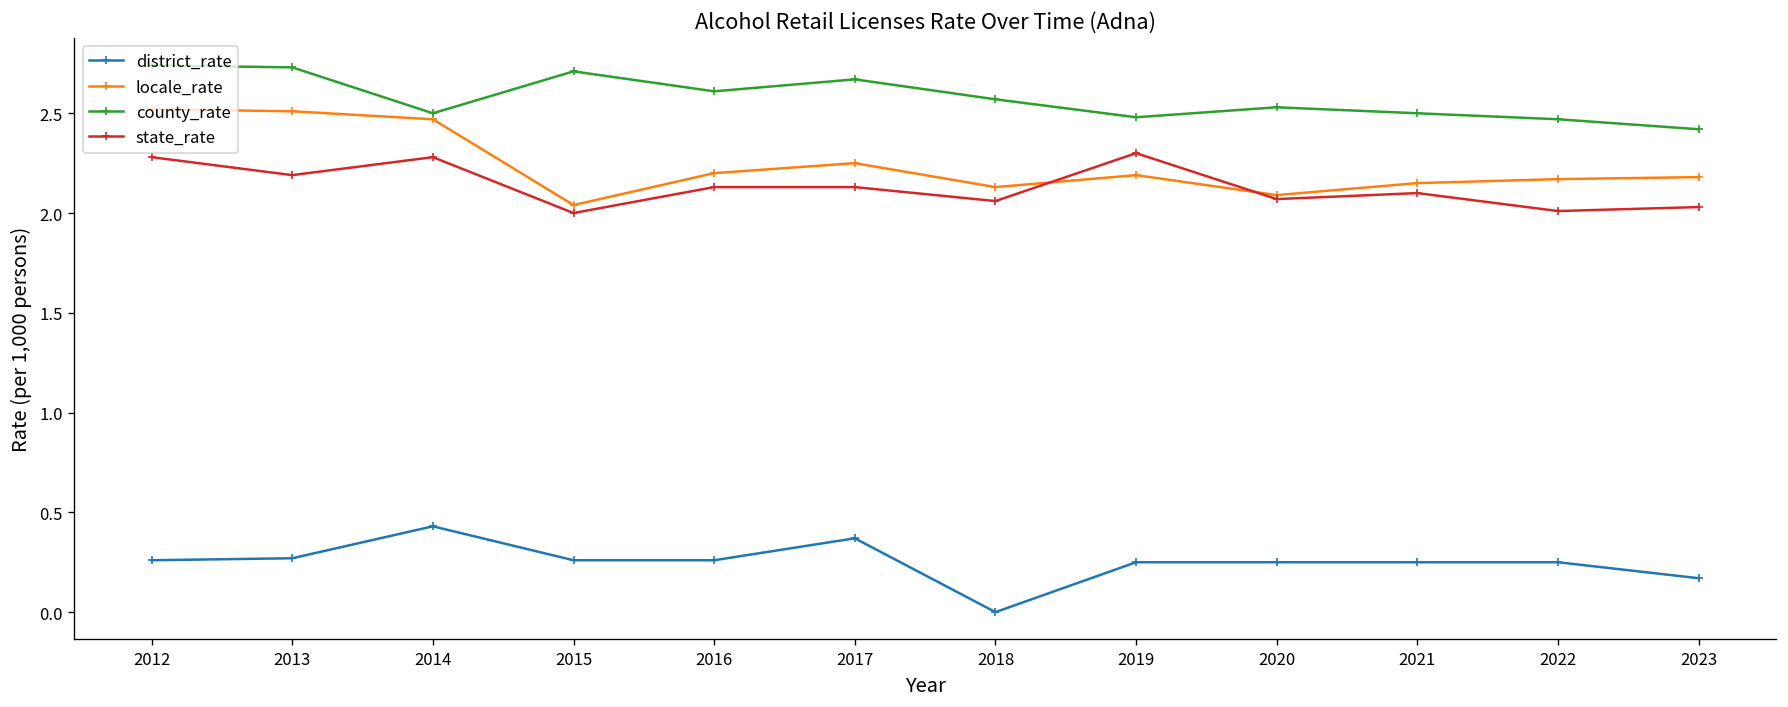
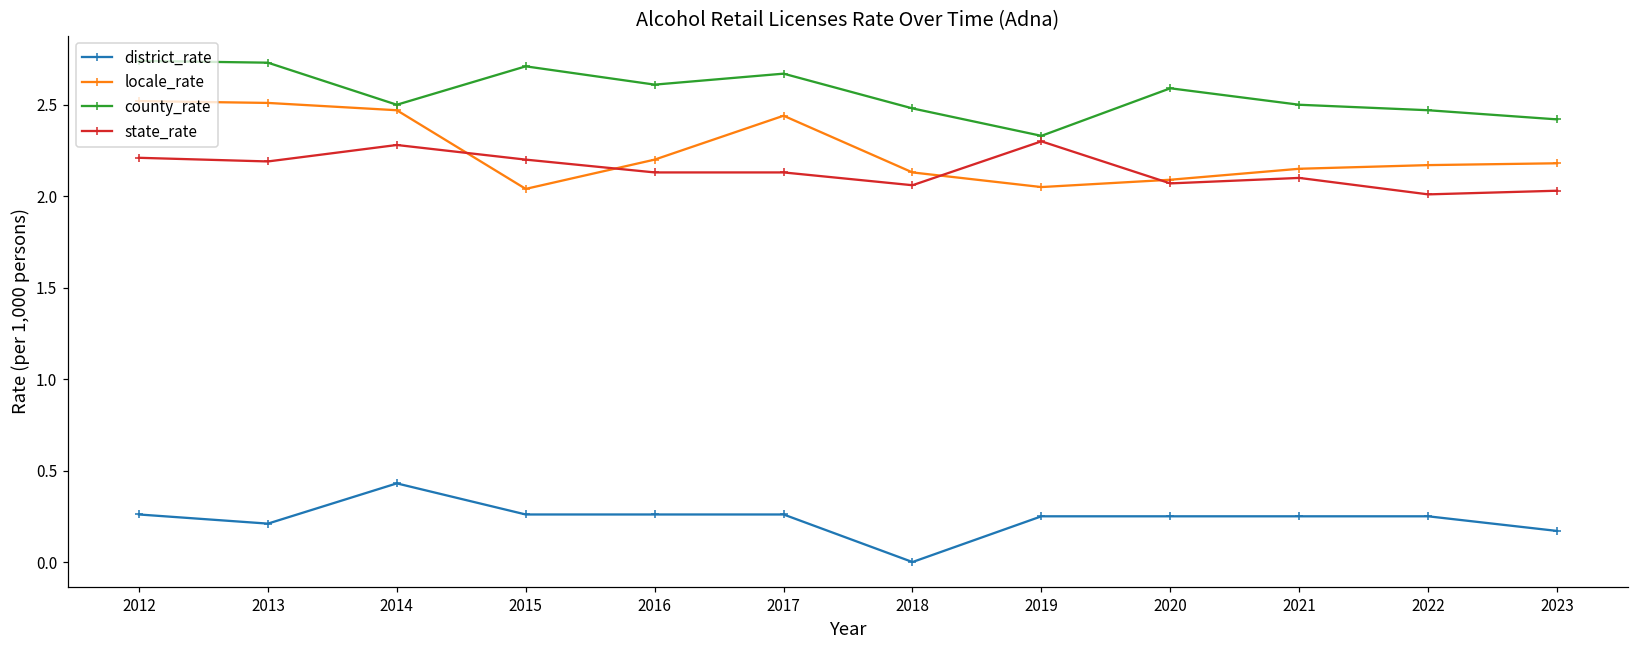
  {
    "district_rate": {
      "2012": 0.26,
-     "2013": 0.27,
+     "2013": 0.21,
      "2014": 0.43,
      "2015": 0.26,
      "2016": 0.26,
-     "2017": 0.37,
+     "2017": 0.26,
      "2018": 0.00,
      "2019": 0.25,
      "2020": 0.25,
      "2021": 0.25,
      "2022": 0.25,
      "2023": 0.17
    },
    "locale_rate": {
      "2013": 2.51,
      "2014": 2.47,
      "2015": 2.04,
      "2016": 2.20,
-     "2017": 2.25,
+     "2017": 2.44,
      "2018": 2.13,
-     "2019": 2.19,
+     "2019": 2.05,
      "2020": 2.09,
      "2021": 2.15,
      "2022": 2.17,
      "2023": 2.18
    },
    "county_rate": {
      "2013": 2.73,
      "2014": 2.50,
      "2015": 2.71,
      "2016": 2.61,
      "2017": 2.67,
-     "2018": 2.57,
-     "2019": 2.48,
-     "2020": 2.53,
+     "2018": 2.48,
+     "2019": 2.33,
+     "2020": 2.59,
      "2021": 2.50,
      "2022": 2.47,
      "2023": 2.42
    },
    "state_rate": {
-     "2012": 2.28,
+     "2012": 2.21,
      "2013": 2.19,
      "2014": 2.28,
-     "2015": 2.0,
+     "2015": 2.2,
      "2016": 2.13,
      "2017": 2.13,
      "2018": 2.06,
      "2019": 2.30,
      "2020": 2.07,
      "2021": 2.10,
      "2022": 2.01,
      "2023": 2.03
    }
  }
